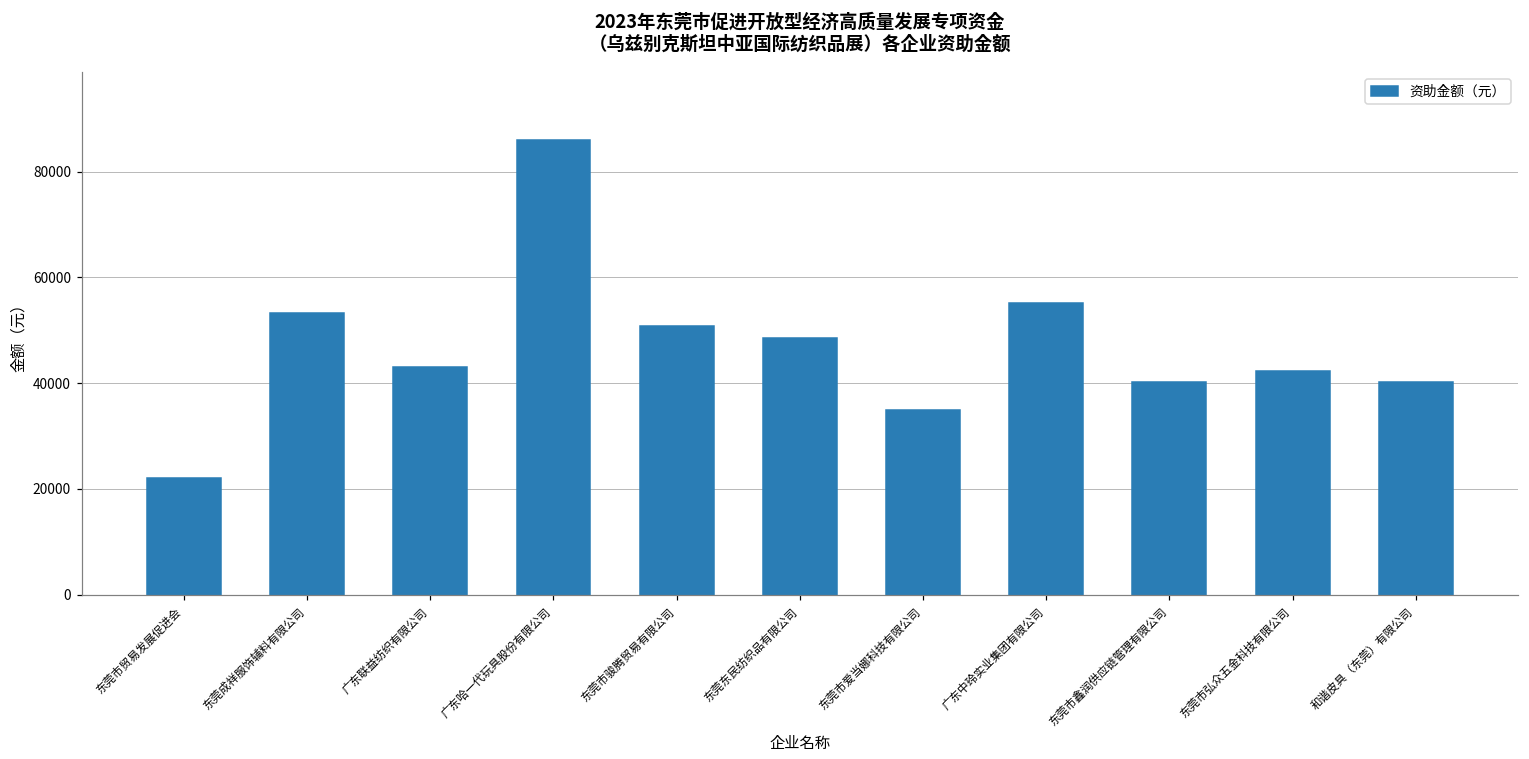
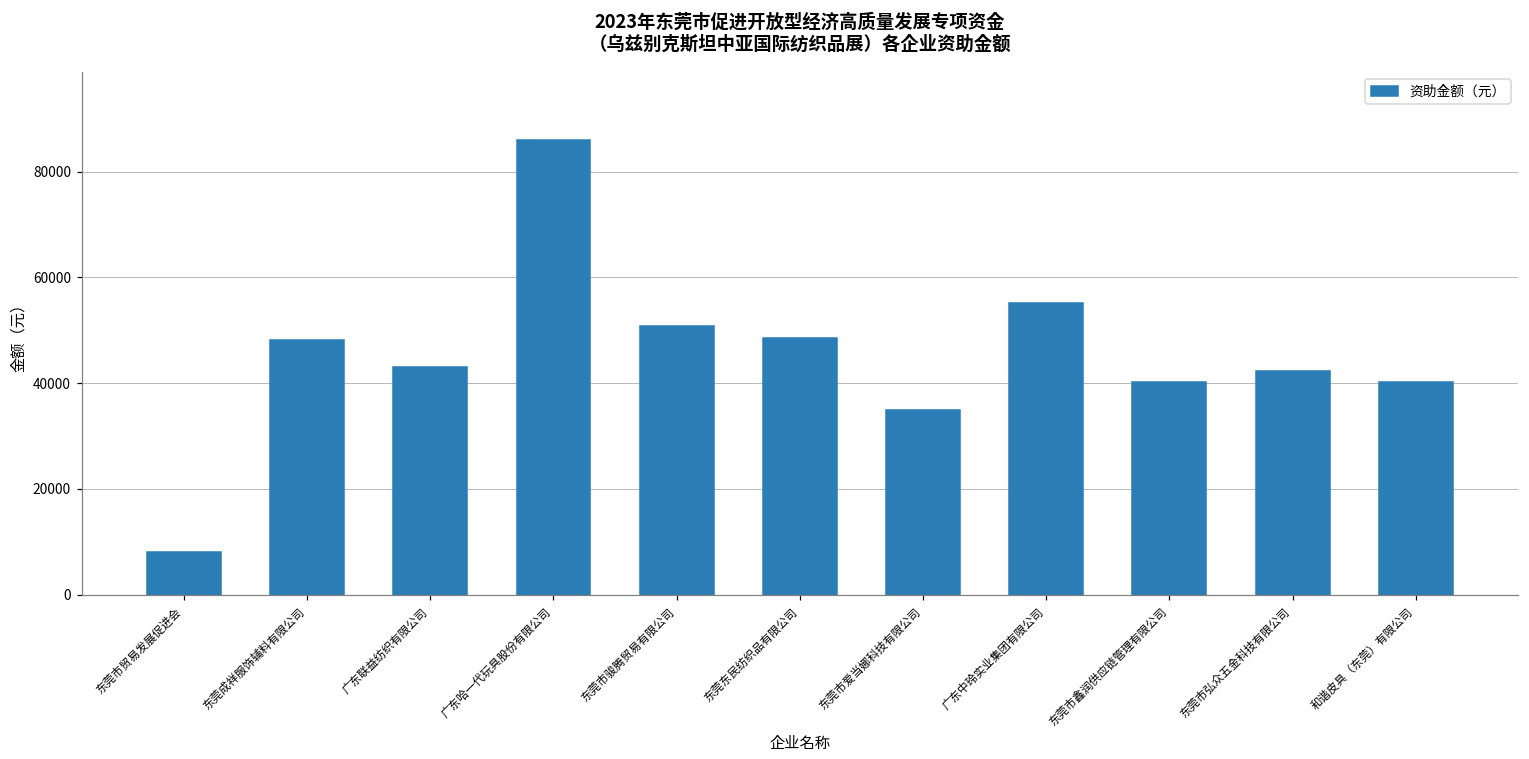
  {
-   "东莞市贸易发展促进会": 22000,
-   "东莞成祥服饰辅料有限公司": 53000,
+   "东莞市贸易发展促进会": 8000,
+   "东莞成祥服饰辅料有限公司": 48000,
    "广东联益纺织有限公司": 43000,
    "广东哈一代玩具股份有限公司": 86000,
    "东莞市骏腾贸易有限公司": 51000,
    "东莞东民纺织品有限公司": 49000,
    "东莞市爱当娜科技有限公司": 35000,
    "广东中玲实业集团有限公司": 55000,
    "东莞市鑫润供应链管理有限公司": 40000,
    "东莞市弘众五金科技有限公司": 42000,
    "和谐皮具（东莞）有限公司": 40000
  }
